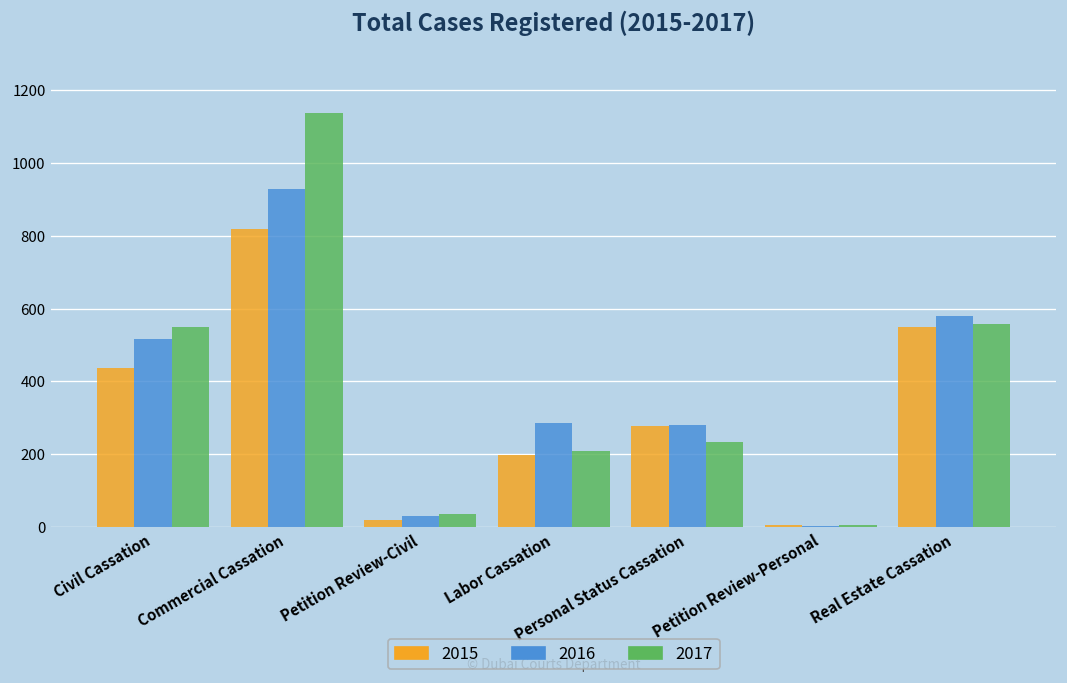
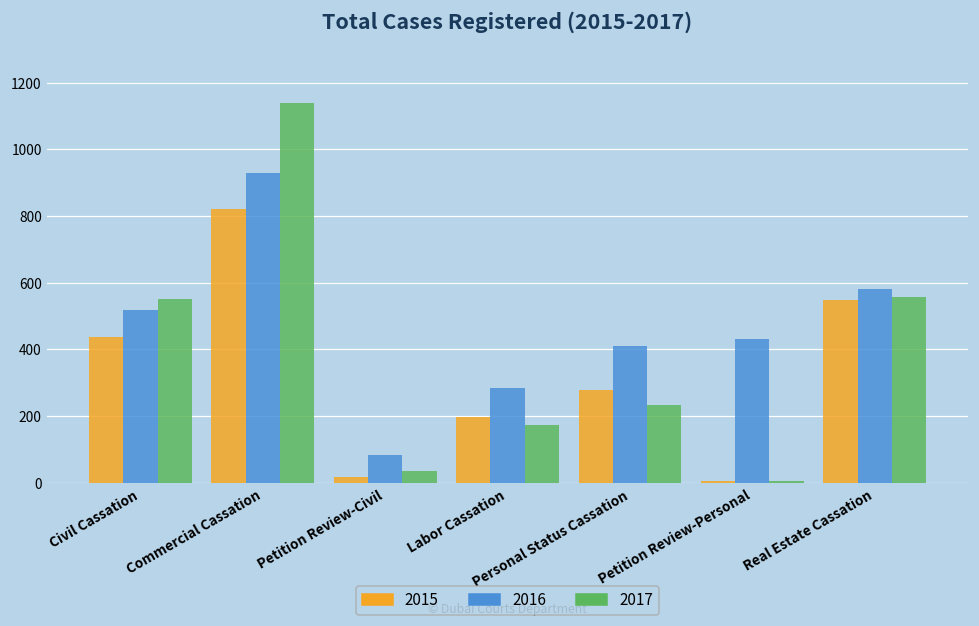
  {
    "2015": {
      "Civil Cassation": 440,
      "Commercial Cassation": 820,
      "Petition Review-Civil": 20,
      "Labor Cassation": 200,
      "Personal Status Cassation": 280,
      "Real Estate Cassation": 550
    },
    "2016": {
      "Civil Cassation": 520,
      "Commercial Cassation": 930,
-     "Petition Review-Civil": 30,
+     "Petition Review-Civil": 80,
      "Labor Cassation": 280,
-     "Personal Status Cassation": 280,
-     "Petition Review-Personal": 0,
+     "Personal Status Cassation": 410,
+     "Petition Review-Personal": 430,
      "Real Estate Cassation": 580
    },
    "2017": {
      "Civil Cassation": 550,
      "Commercial Cassation": 1140,
      "Petition Review-Civil": 40,
-     "Labor Cassation": 210,
+     "Labor Cassation": 170,
      "Personal Status Cassation": 230,
      "Real Estate Cassation": 560
    }
  }
